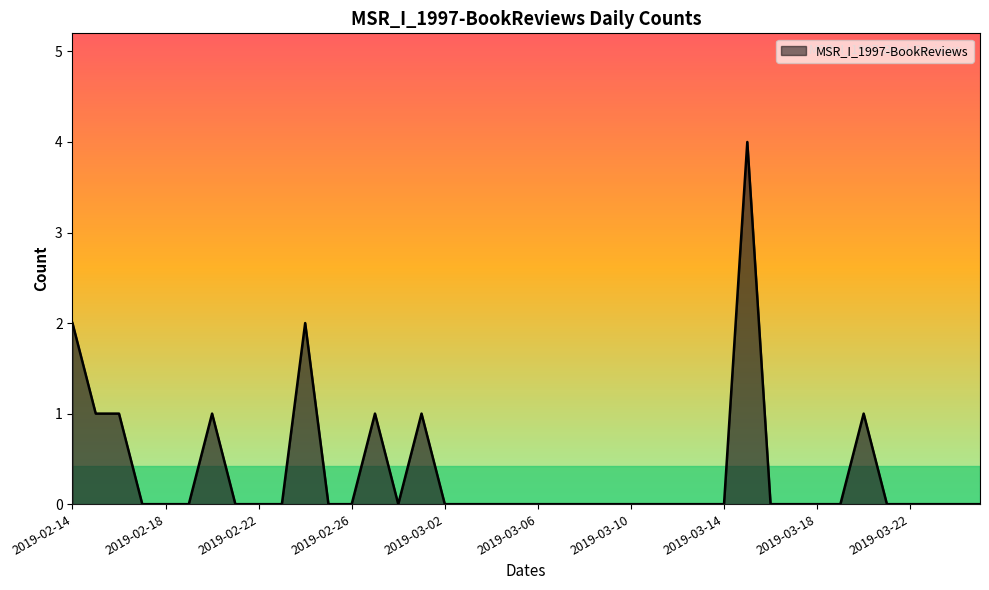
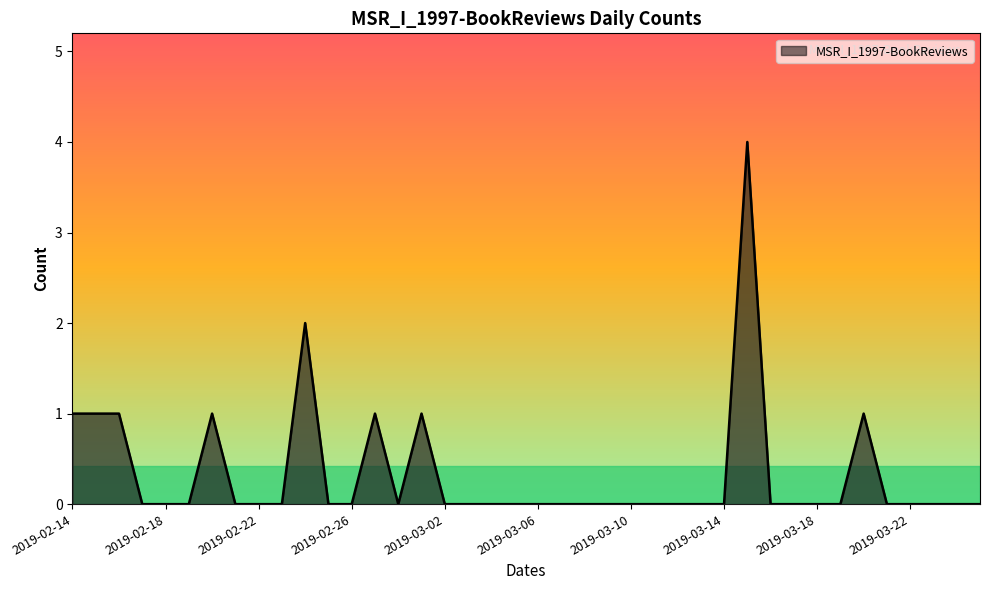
  {
-   "2019-02-14": 2
+   "2019-02-14": 1
  }
